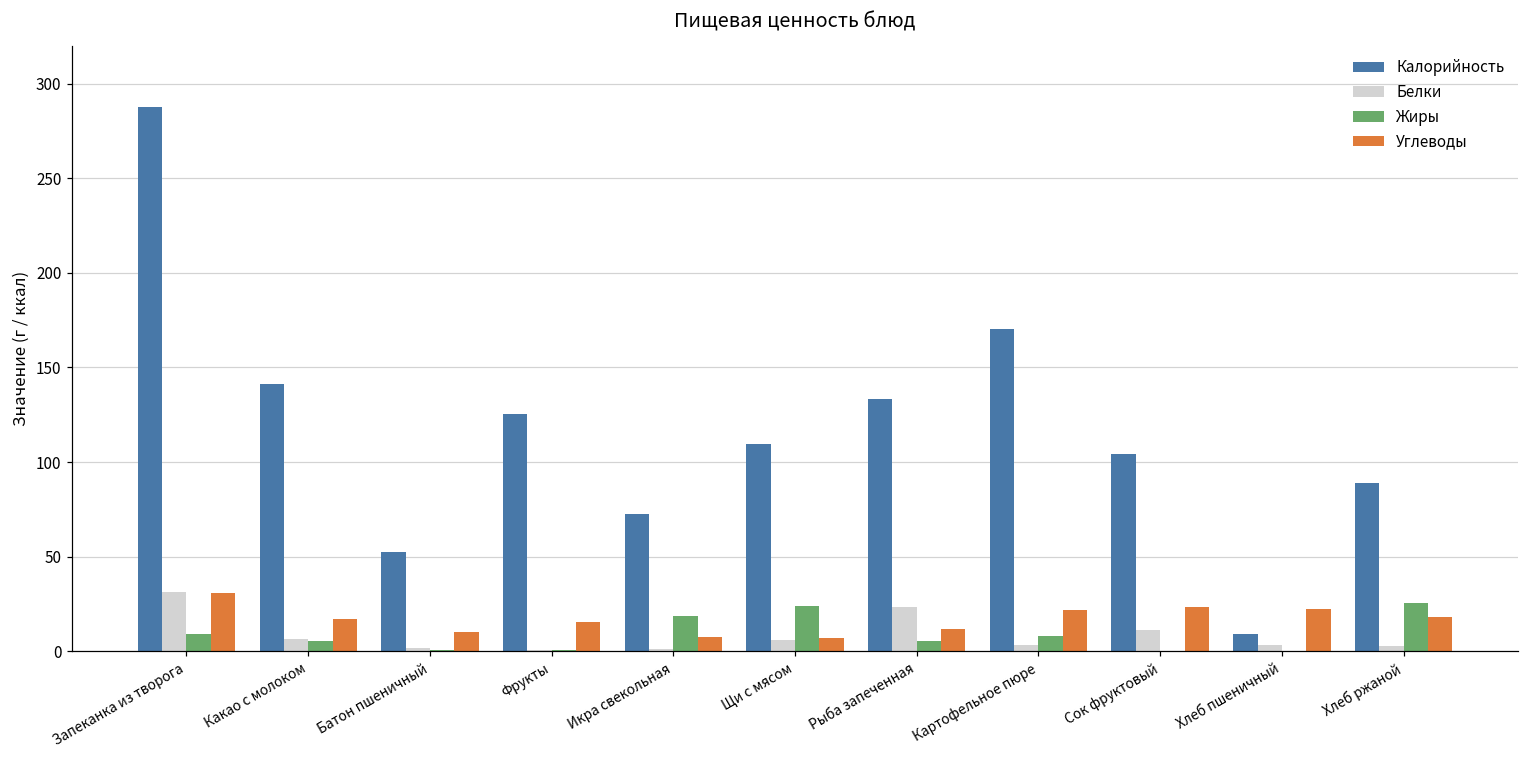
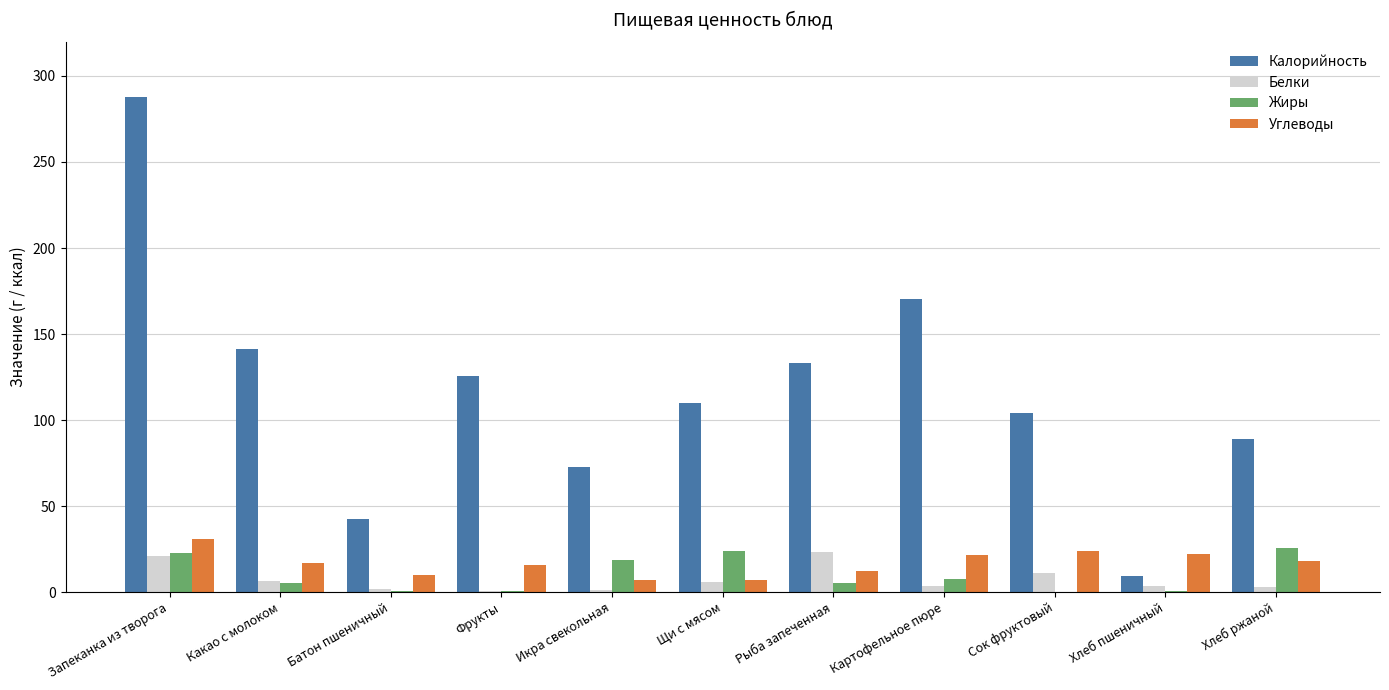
  {
    "Калорийность": {
      "Запеканка из творога": 288,
      "Какао с молоком": 141,
-     "Батон пшеничный": 52,
+     "Батон пшеничный": 43,
      "Фрукты": 126,
      "Икра свекольная": 72,
      "Щи с мясом": 110,
      "Рыба запеченная": 133,
      "Картофельное пюре": 170,
      "Сок фруктовый": 104,
      "Хлеб пшеничный": 9,
      "Хлеб ржаной": 89
    },
    "Белки": {
-     "Запеканка из творога": 31,
+     "Запеканка из творога": 21,
      "Какао с молоком": 7,
      "Батон пшеничный": 2,
      "Щи с мясом": 6,
      "Рыба запеченная": 23,
      "Картофельное пюре": 3,
      "Сок фруктовый": 11,
      "Хлеб пшеничный": 3,
      "Хлеб ржаной": 3
    },
    "Жиры": {
-     "Запеканка из творога": 9,
+     "Запеканка из творога": 23,
      "Какао с молоком": 5,
      "Икра свекольная": 19,
      "Щи с мясом": 24,
      "Рыба запеченная": 5,
      "Картофельное пюре": 8,
      "Хлеб ржаной": 26
    },
    "Углеводы": {
      "Запеканка из творога": 31,
      "Какао с молоком": 17,
      "Батон пшеничный": 10,
      "Фрукты": 15,
      "Икра свекольная": 7,
      "Щи с мясом": 7,
      "Рыба запеченная": 12,
      "Картофельное пюре": 22,
      "Сок фруктовый": 24,
      "Хлеб пшеничный": 22,
      "Хлеб ржаной": 18
    }
  }
